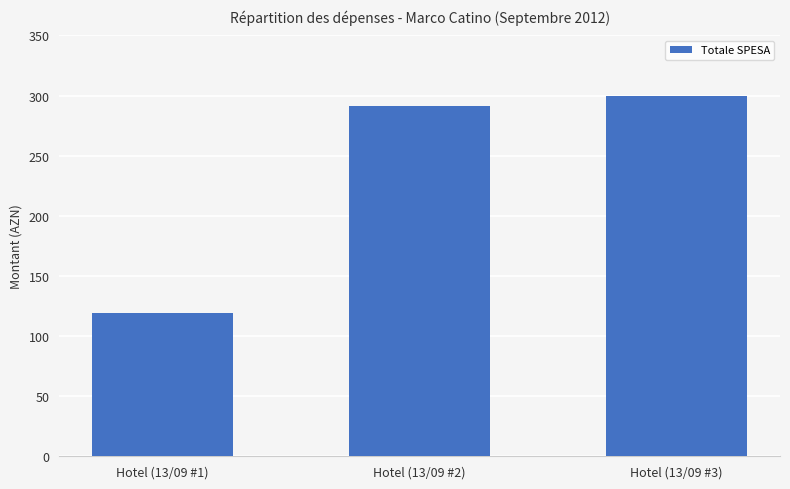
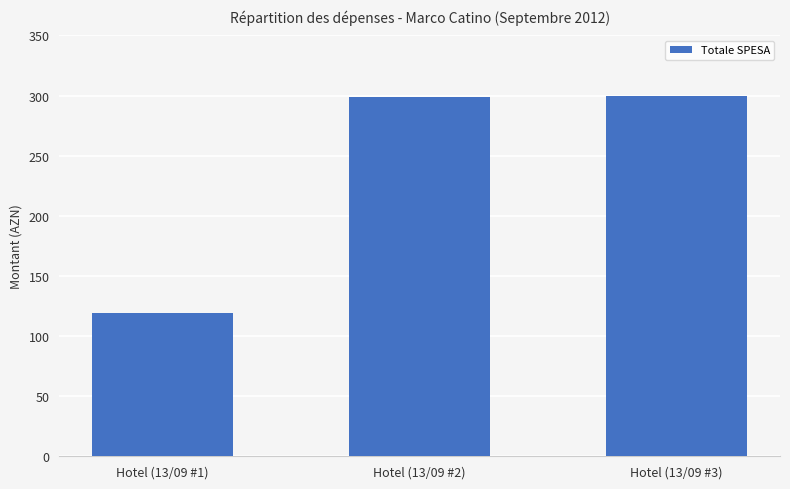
  {
    "Hotel (13/09 #1)": 119,
-   "Hotel (13/09 #2)": 292,
+   "Hotel (13/09 #2)": 299,
    "Hotel (13/09 #3)": 300
  }
